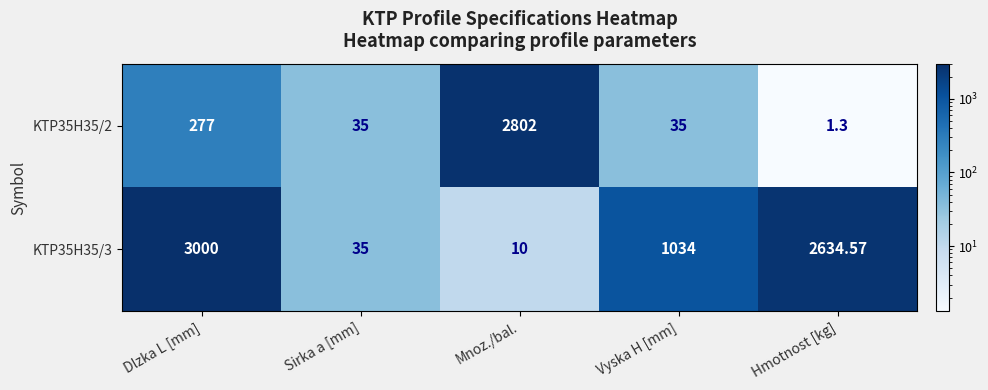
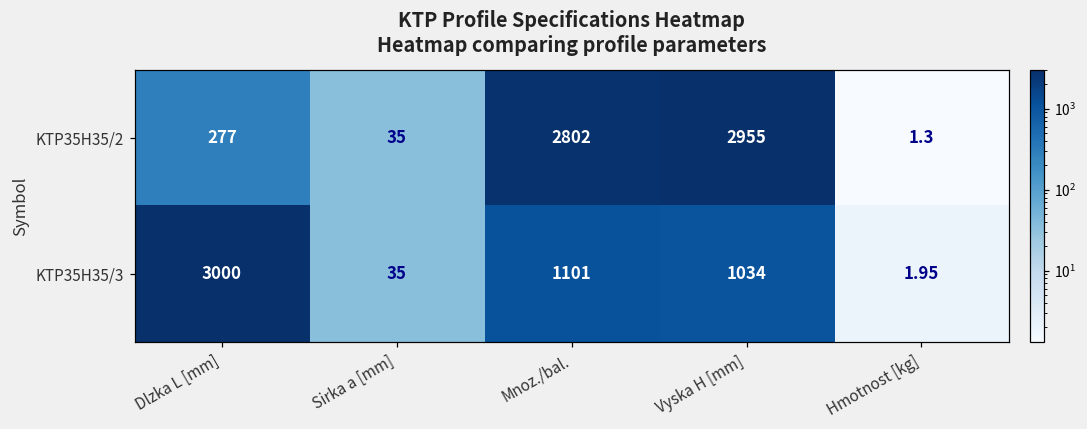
  {
    "KTP35H35/2": {
      "Dlzka L [mm]": 277,
      "Sirka a [mm]": 35,
      "Mnoz./bal.": 2802,
-     "Vyska H [mm]": 35,
+     "Vyska H [mm]": 2955,
      "Hmotnost [kg]": 1.3
    },
    "KTP35H35/3": {
      "Dlzka L [mm]": 3000,
      "Sirka a [mm]": 35,
-     "Mnoz./bal.": 10,
+     "Mnoz./bal.": 1101,
      "Vyska H [mm]": 1034,
-     "Hmotnost [kg]": 2634.57
+     "Hmotnost [kg]": 1.95
    }
  }
